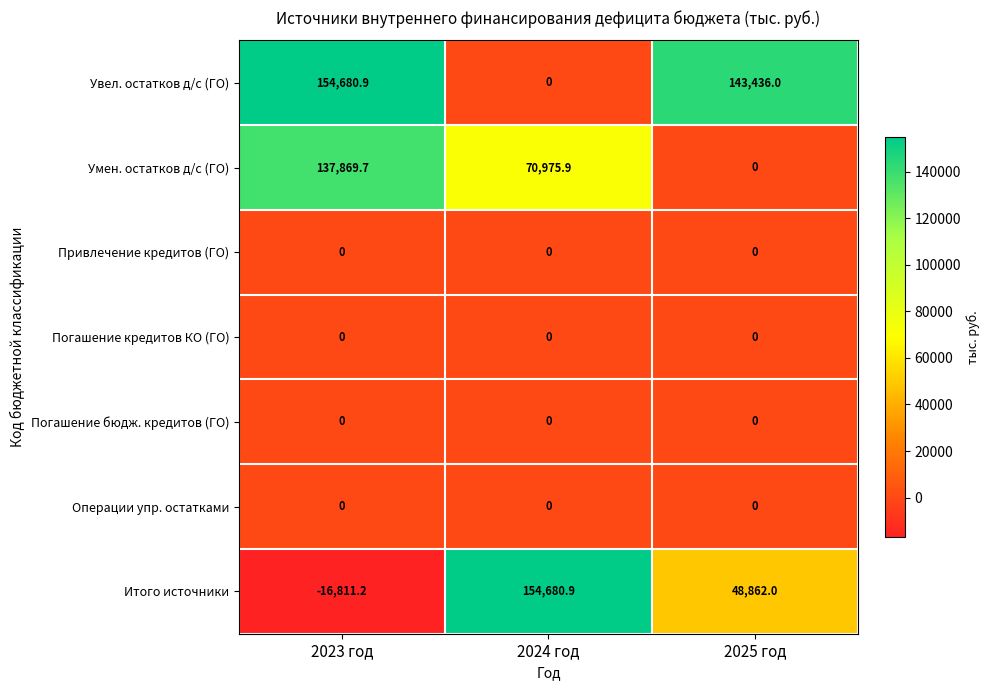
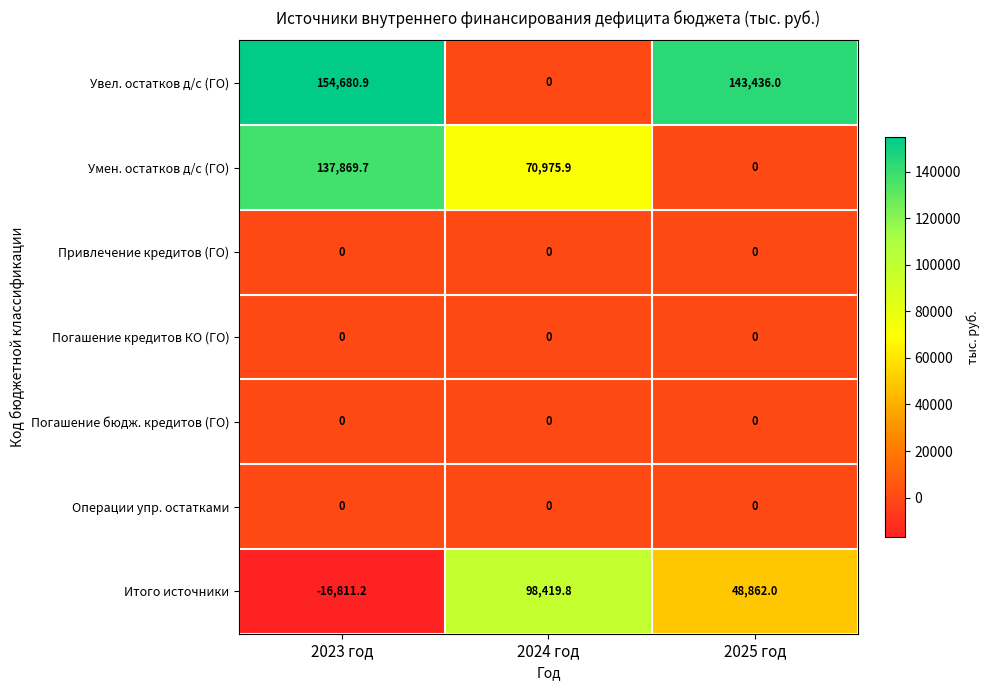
  {
    "Увел. остатков д/с (ГО)": {
      "2023 год": "154,680.9",
      "2024 год": "0",
      "2025 год": "143,436.0"
    },
    "Умен. остатков д/с (ГО)": {
      "2023 год": "137,869.7",
      "2024 год": "70,975.9",
      "2025 год": "0"
    },
    "Привлечение кредитов (ГО)": {
      "2023 год": "0",
      "2024 год": "0",
      "2025 год": "0"
    },
    "Погашение кредитов КО (ГО)": {
      "2023 год": "0",
      "2024 год": "0",
      "2025 год": "0"
    },
    "Погашение бюдж. кредитов (ГО)": {
      "2023 год": "0",
      "2024 год": "0",
      "2025 год": "0"
    },
    "Операции упр. остатками": {
      "2023 год": "0",
      "2024 год": "0",
      "2025 год": "0"
    },
    "Итого источники": {
      "2023 год": "-16,811.2",
-     "2024 год": "154,680.9",
+     "2024 год": "98,419.8",
      "2025 год": "48,862.0"
    }
  }
